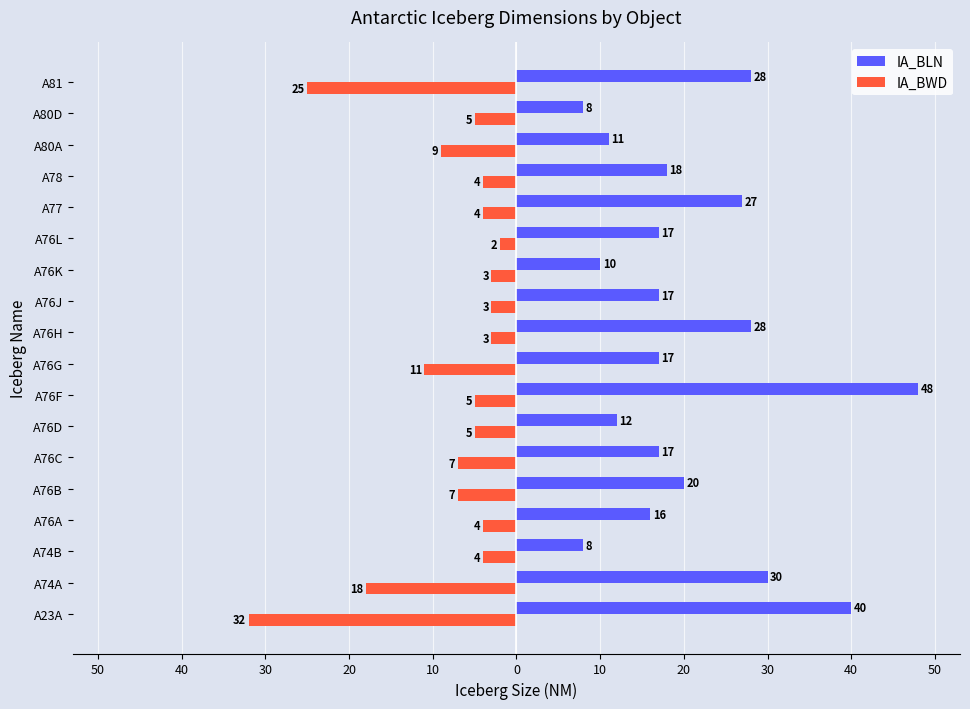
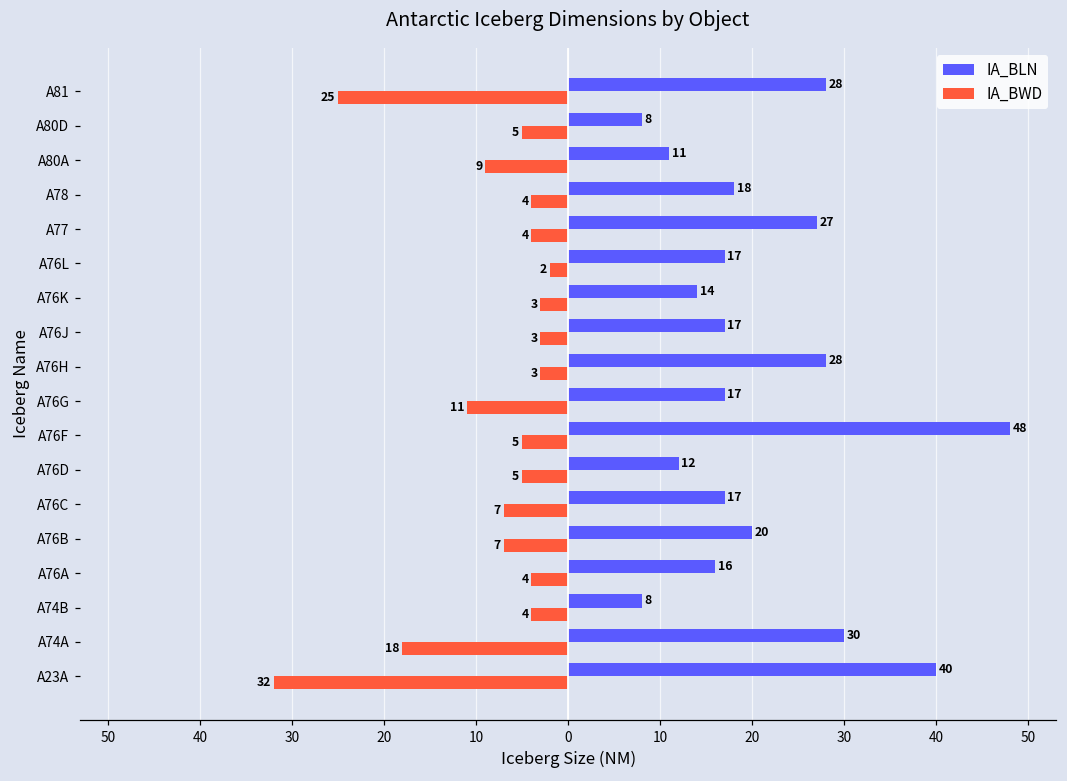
  {
    "IA_BLN": {
      "A81": 28,
      "A80D": 8,
      "A80A": 11,
      "A78": 18,
      "A77": 27,
      "A76L": 17,
-     "A76K": 10,
+     "A76K": 14,
      "A76J": 17,
      "A76H": 28,
      "A76G": 17,
      "A76F": 48,
      "A76D": 12,
      "A76C": 17,
      "A76B": 20,
      "A76A": 16,
      "A74B": 8,
      "A74A": 30,
      "A23A": 40
    }
  }
